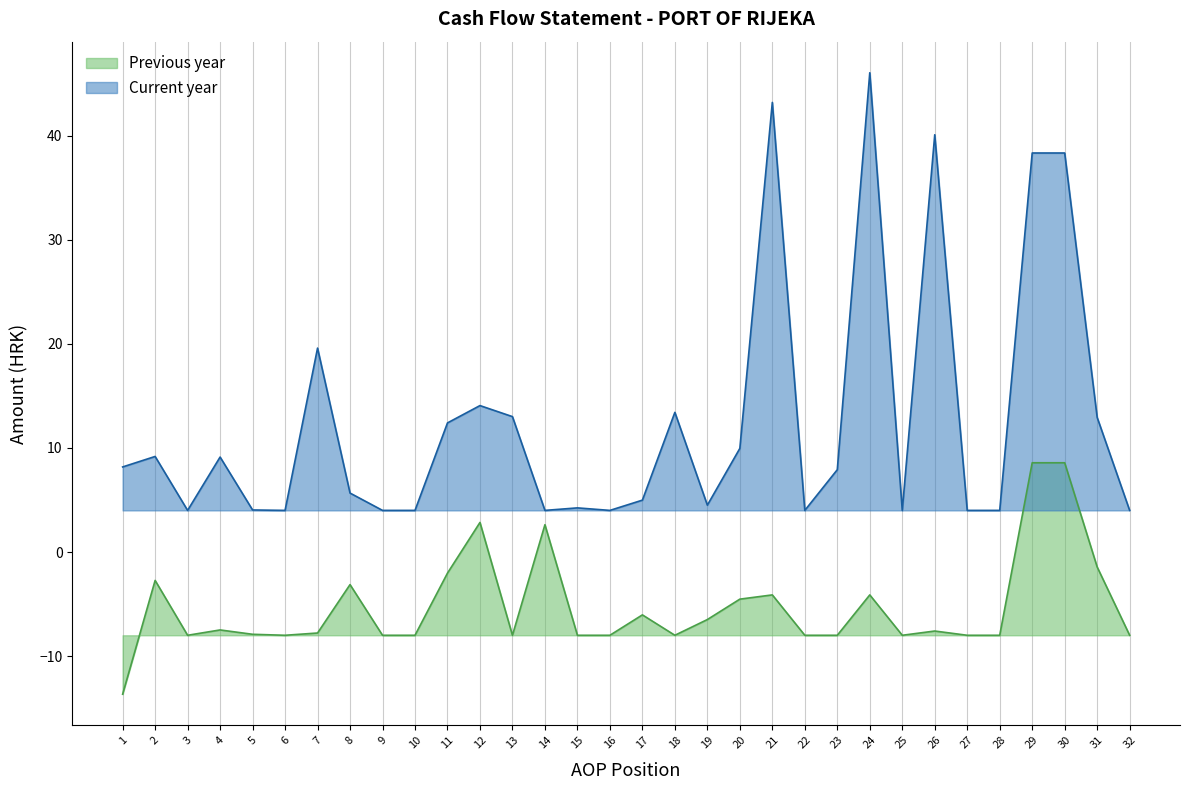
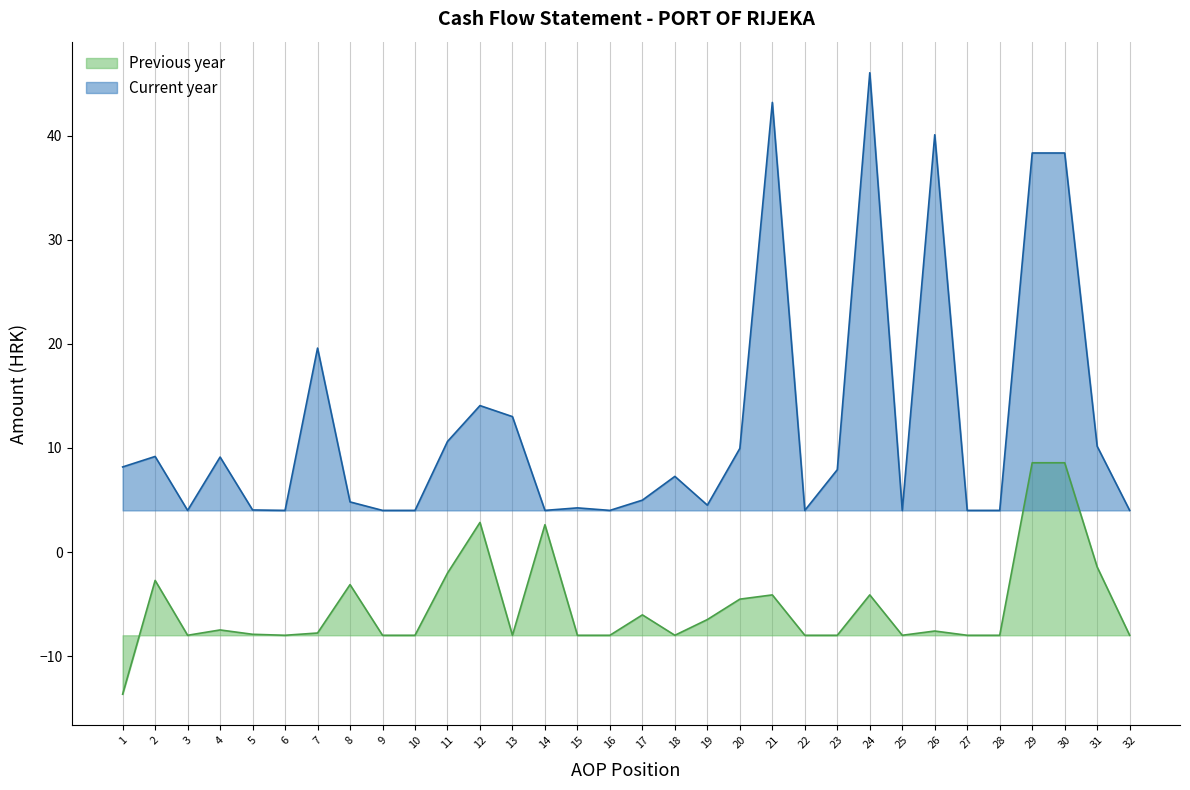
  {
    "Current year": {
      "1": 8.2,
      "2": 9.2,
      "3": 4.0,
      "4": 9.1,
      "5": 4.0,
      "6": 4.0,
      "7": 19.6,
-     "8": 5.7,
+     "8": 4.8,
      "9": 4.0,
      "10": 4.0,
-     "11": 12.4,
+     "11": 10.6,
      "12": 14.1,
      "13": 13.0,
      "14": 4.0,
      "15": 4.2,
      "16": 4.0,
      "17": 5.0,
-     "18": 13.4,
+     "18": 7.3,
      "19": 4.5,
      "20": 10.0,
      "21": 43.2,
      "22": 4.0,
      "23": 7.9,
      "24": 46.1,
      "25": 4.0,
      "26": 40.1,
      "27": 4.0,
      "28": 4.0,
      "29": 38.3,
      "30": 38.3,
-     "31": 12.9,
+     "31": 10.2,
      "32": 4.0
    }
  }
